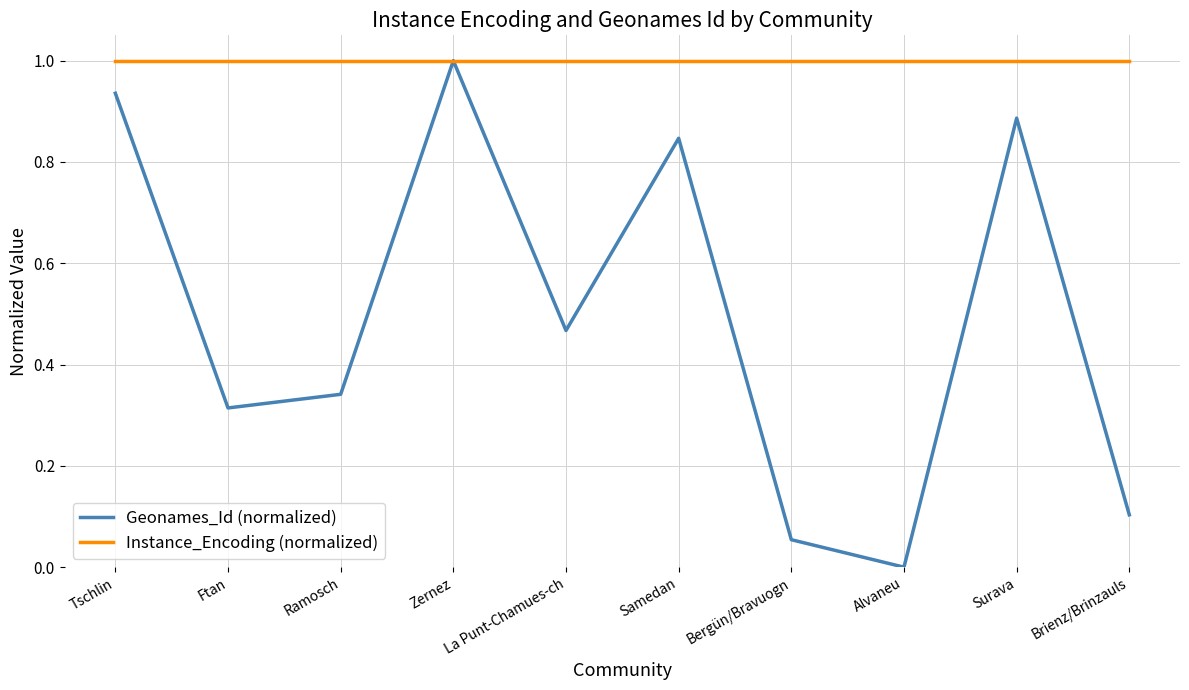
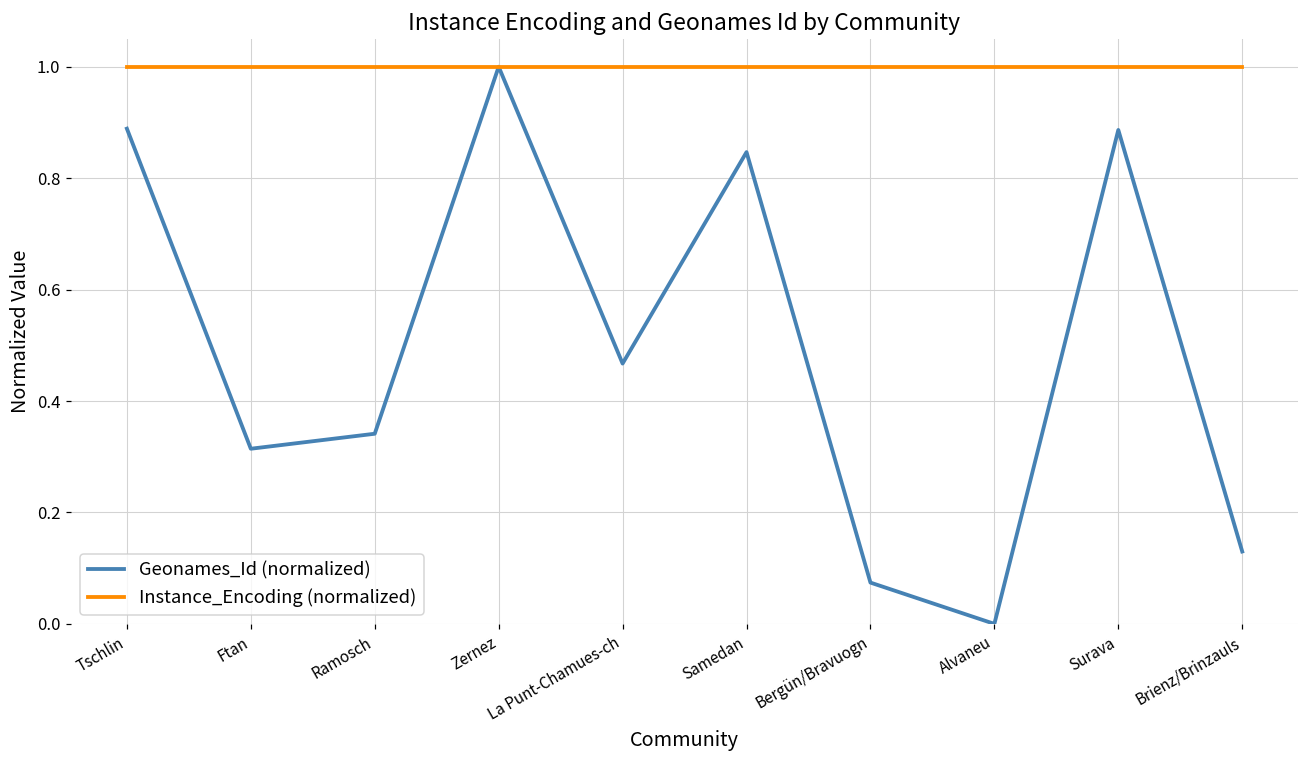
  {
    "Geonames_Id (normalized)": {
-     "Tschlin": 0.94,
+     "Tschlin": 0.89,
      "Ftan": 0.31,
      "Ramosch": 0.34,
      "La Punt-Chamues-ch": 0.47,
      "Samedan": 0.85,
-     "Bergün/Bravuogn": 0.05,
+     "Bergün/Bravuogn": 0.07,
      "Alvaneu": 0.00,
      "Surava": 0.89,
-     "Brienz/Brinzauls": 0.10
+     "Brienz/Brinzauls": 0.13
    },
    "Instance_Encoding (normalized)": {
      "Tschlin": 1.00,
      "Ftan": 1.00,
      "Ramosch": 1.00,
      "La Punt-Chamues-ch": 1.00,
      "Samedan": 1.00,
      "Bergün/Bravuogn": 1.00,
      "Alvaneu": 1.00,
      "Surava": 1.00,
      "Brienz/Brinzauls": 1.00
    }
  }
